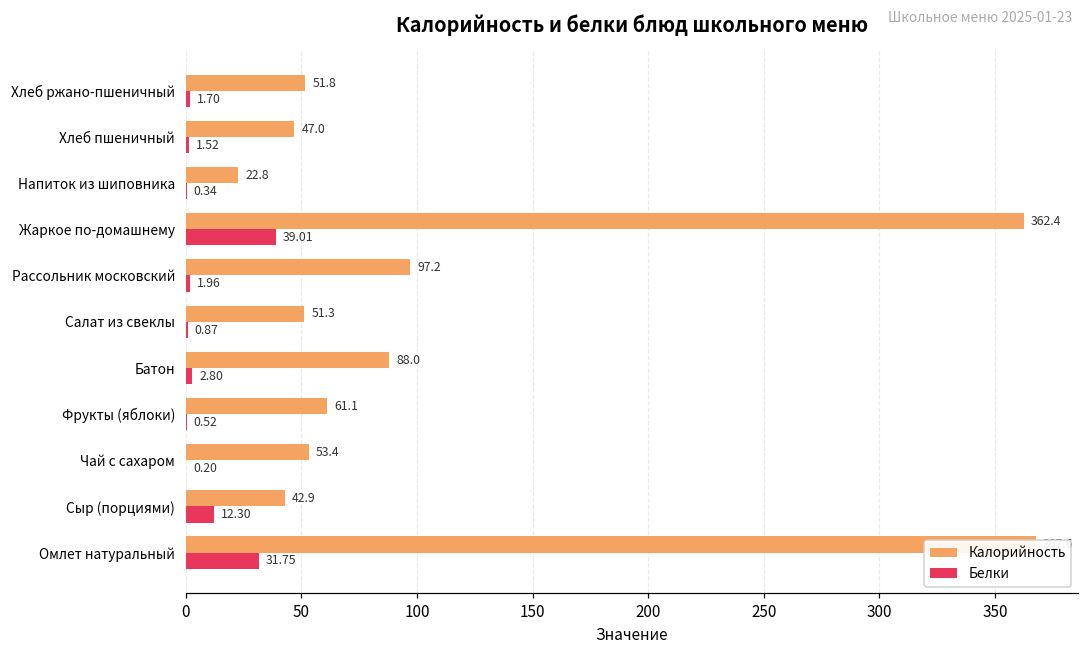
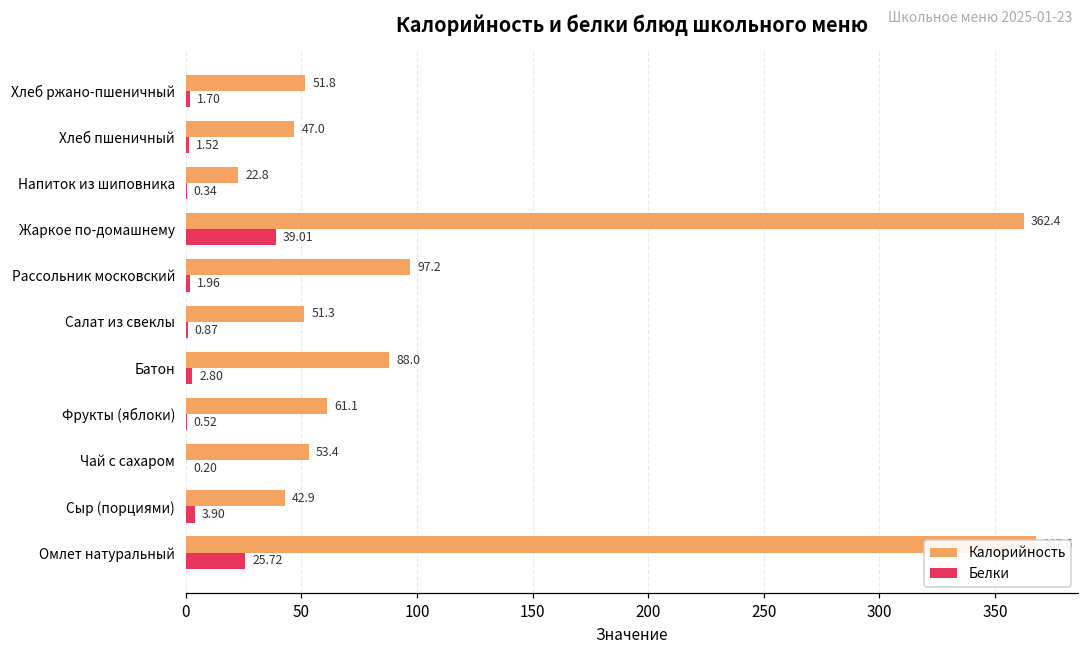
  {
    "Калорийность": {
      "Хлеб ржано-пшеничный": 51.8,
      "Хлеб пшеничный": 47.0,
      "Напиток из шиповника": 22.8,
      "Жаркое по-домашнему": 362.4,
      "Рассольник московский": 97.2,
      "Салат из свеклы": 51.3,
      "Батон": 88.0,
      "Фрукты (яблоки)": 61.1,
      "Чай с сахаром": 53.4,
      "Сыр (порциями)": 42.9
    },
    "Белки": {
      "Хлеб ржано-пшеничный": 1.70,
      "Хлеб пшеничный": 1.52,
      "Напиток из шиповника": 0.34,
      "Жаркое по-домашнему": 39.01,
      "Рассольник московский": 1.96,
      "Салат из свеклы": 0.87,
      "Батон": 2.80,
      "Фрукты (яблоки)": 0.52,
      "Чай с сахаром": 0.20,
-     "Сыр (порциями)": 12.30,
-     "Омлет натуральный": 31.75
+     "Сыр (порциями)": 3.90,
+     "Омлет натуральный": 25.72
    }
  }
